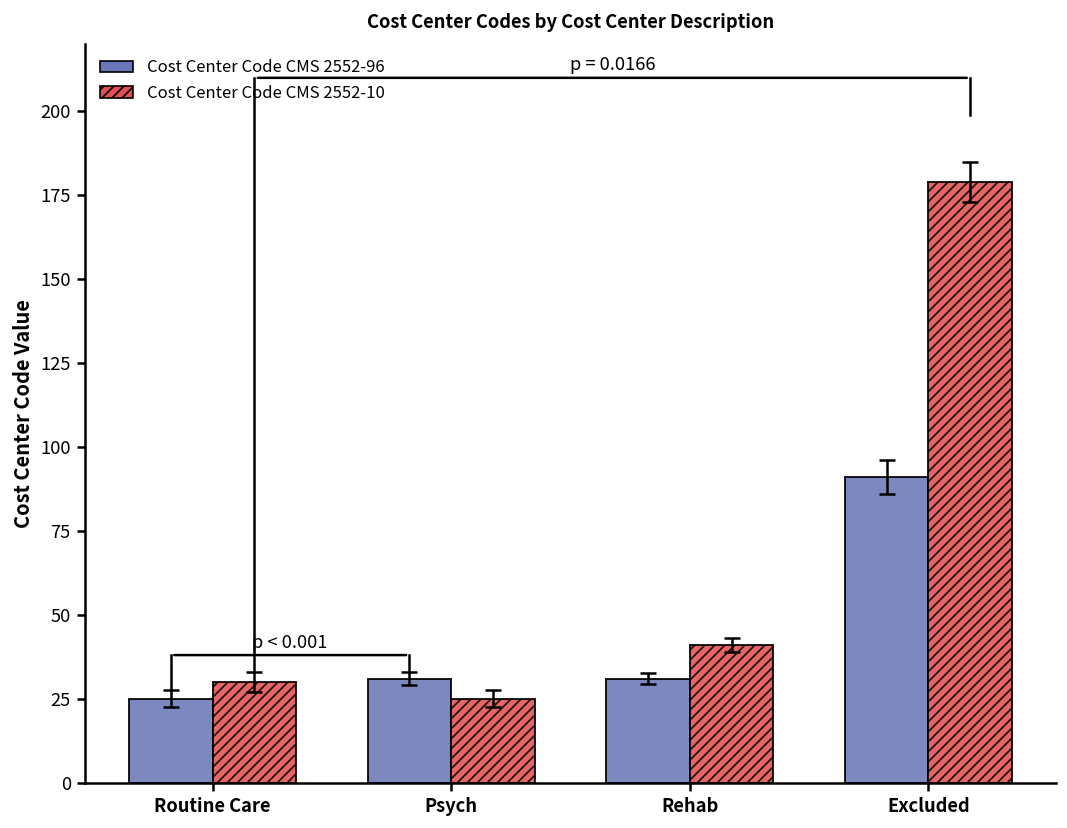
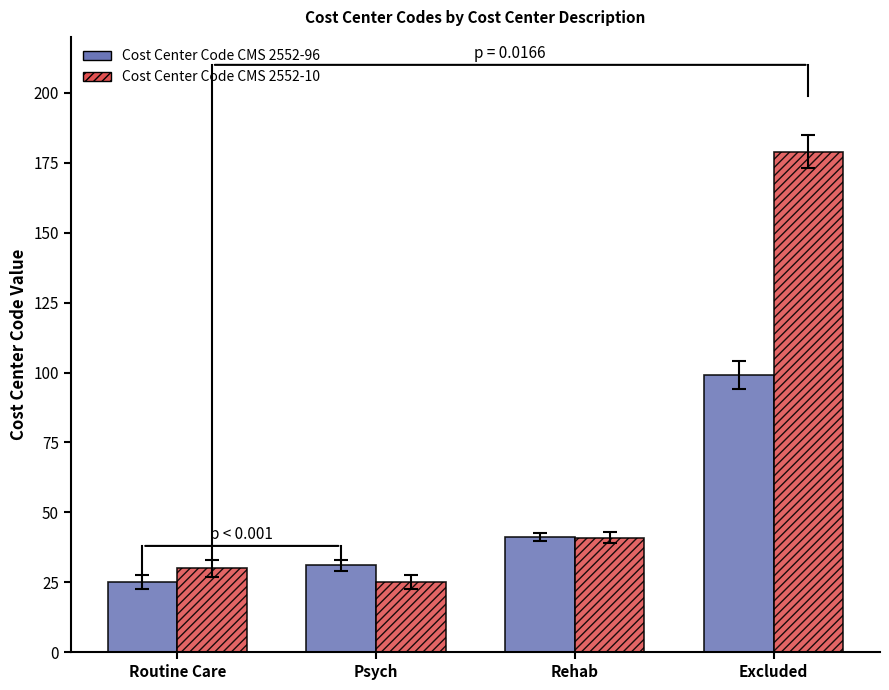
  {
    "Cost Center Code CMS 2552-96": {
      "Routine Care": 25,
      "Psych": 31,
-     "Rehab": 31,
-     "Excluded": 91
+     "Rehab": 41,
+     "Excluded": 99
    },
    "Cost Center Code CMS 2552-10": {
      "Routine Care": 30,
      "Psych": 25,
      "Rehab": 41,
      "Excluded": 179
    }
  }
